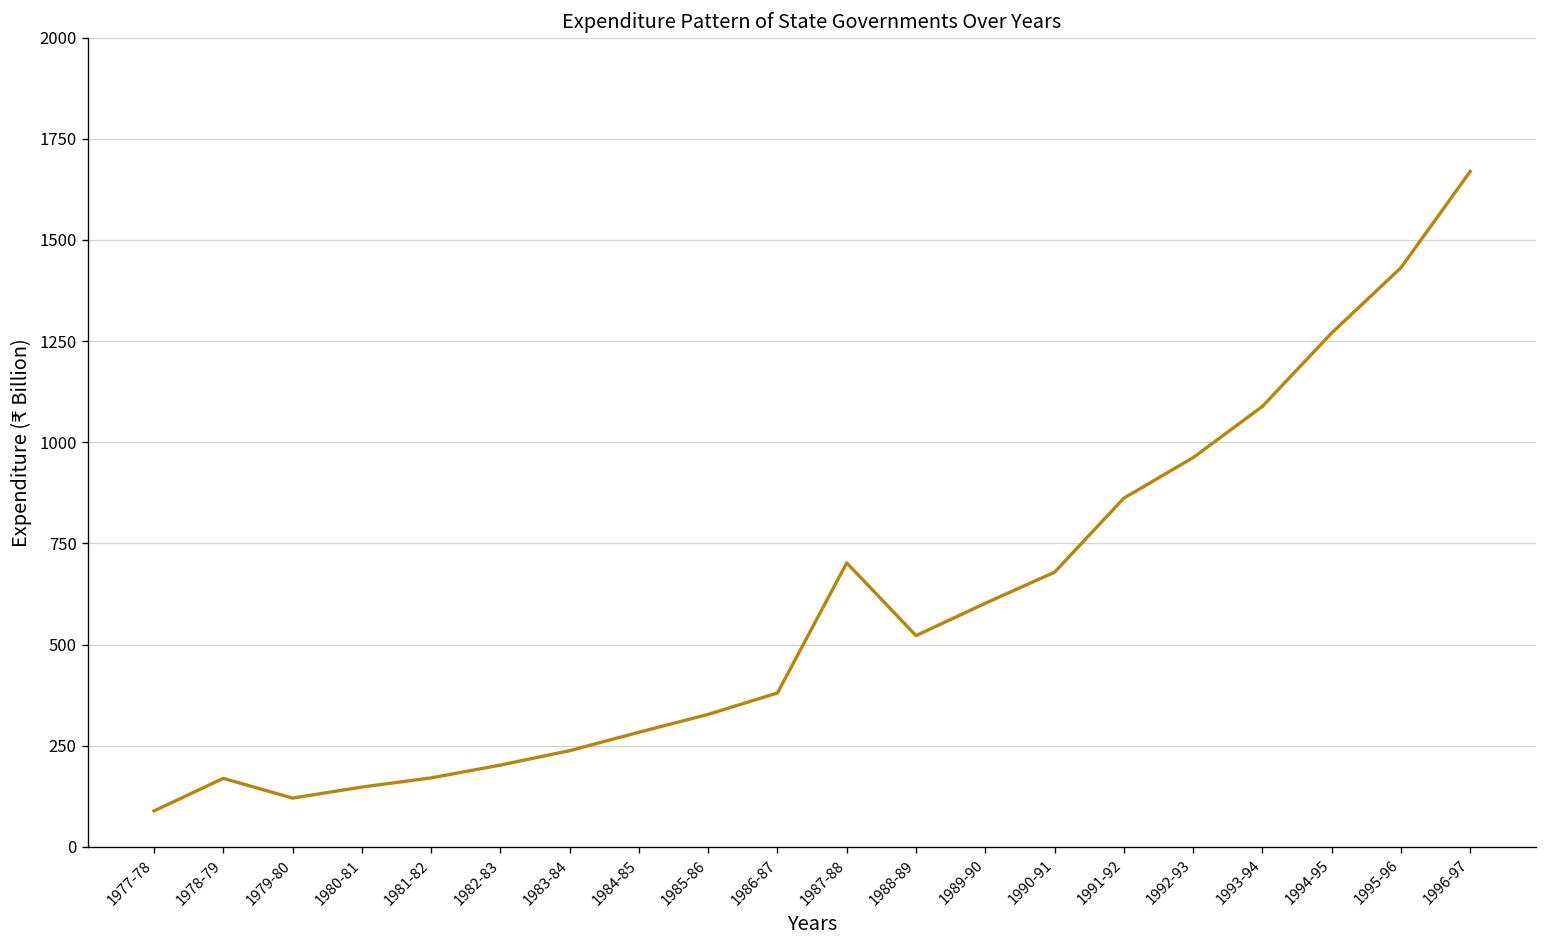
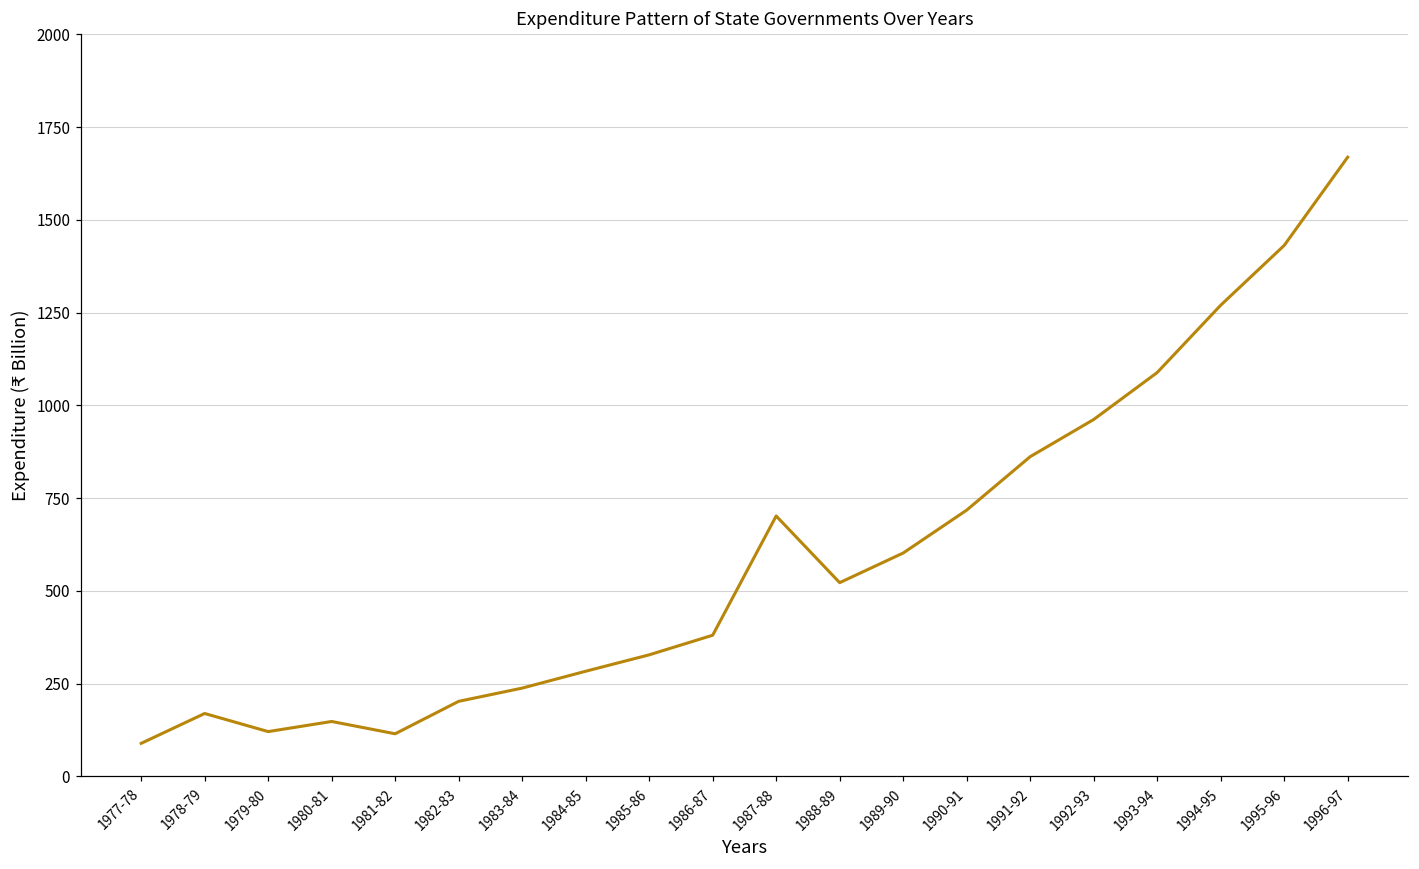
  {
    "1977-78": 90,
    "1978-79": 170,
    "1979-80": 120,
    "1980-81": 150,
-   "1981-82": 170,
+   "1981-82": 110,
    "1982-83": 200,
    "1983-84": 240,
    "1984-85": 280,
    "1985-86": 330,
    "1986-87": 380,
    "1987-88": 700,
    "1988-89": 520,
    "1989-90": 600,
-   "1990-91": 680,
+   "1990-91": 720,
    "1991-92": 860,
    "1992-93": 960,
    "1993-94": 1090,
    "1994-95": 1270,
    "1995-96": 1430,
    "1996-97": 1670
  }
